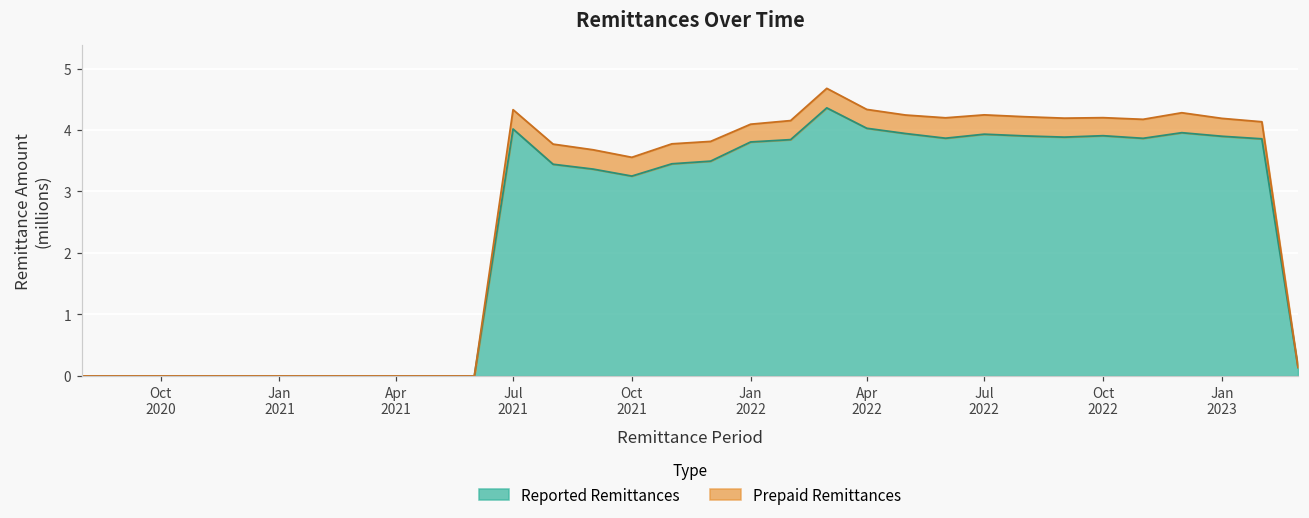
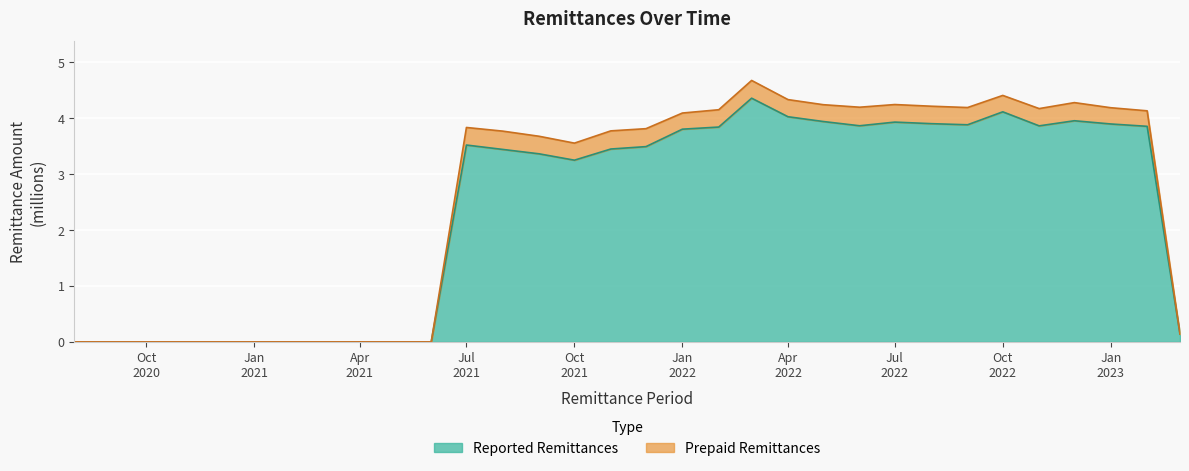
  {
    "Reported Remittances": {
-     "Jul 2021": 4.0,
+     "Jul 2021": 3.5,
      "Oct 2021": 3.3,
      "Jan 2022": 3.8,
      "Apr 2022": 4.0,
      "Jul 2022": 3.9,
-     "Oct 2022": 3.9,
+     "Oct 2022": 4.1,
      "Jan 2023": 3.9
    },
    "Prepaid Remittances": {
      "Jul 2021": 0.3,
      "Oct 2021": 0.3,
      "Jan 2022": 0.3,
      "Apr 2022": 0.3,
      "Jul 2022": 0.3,
      "Oct 2022": 0.3,
      "Jan 2023": 0.3
    }
  }
